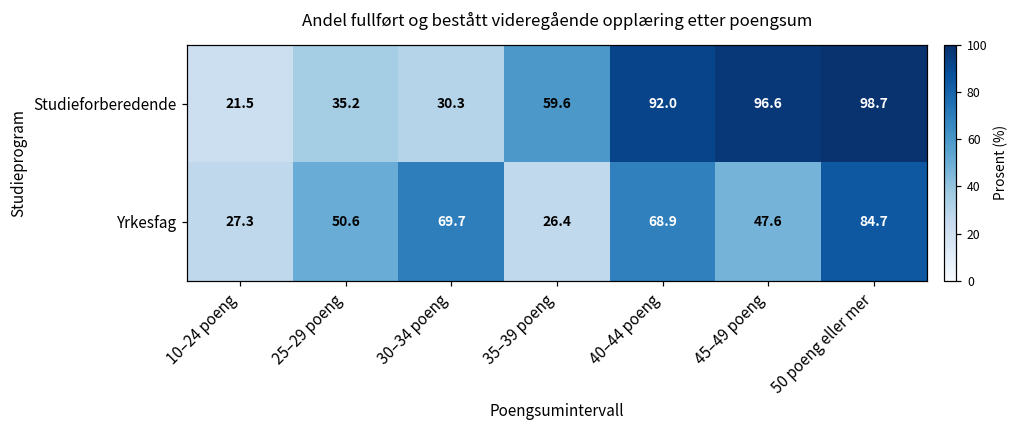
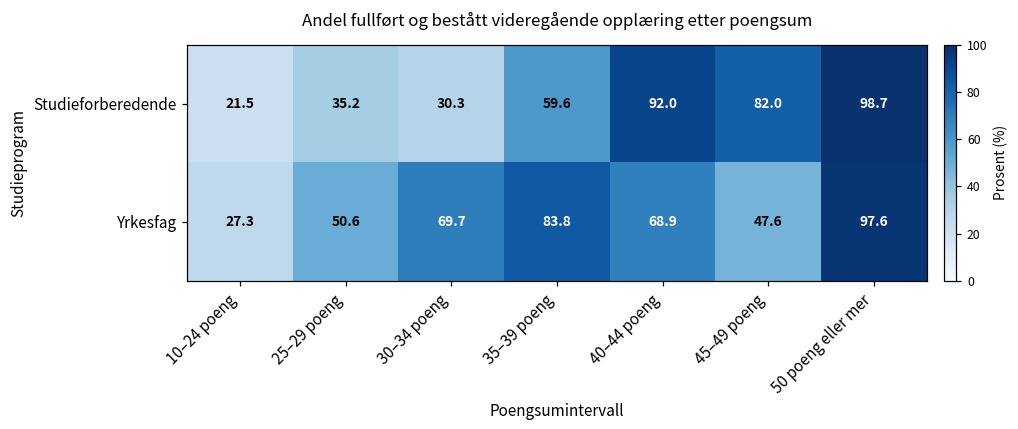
  {
    "Studieforberedende": {
      "10–24 poeng": 21.5,
      "25–29 poeng": 35.2,
      "30–34 poeng": 30.3,
      "35–39 poeng": 59.6,
      "40–44 poeng": 92.0,
-     "45–49 poeng": 96.6,
+     "45–49 poeng": 82.0,
      "50 poeng eller mer": 98.7
    },
    "Yrkesfag": {
      "10–24 poeng": 27.3,
      "25–29 poeng": 50.6,
      "30–34 poeng": 69.7,
-     "35–39 poeng": 26.4,
+     "35–39 poeng": 83.8,
      "40–44 poeng": 68.9,
      "45–49 poeng": 47.6,
-     "50 poeng eller mer": 84.7
+     "50 poeng eller mer": 97.6
    }
  }
